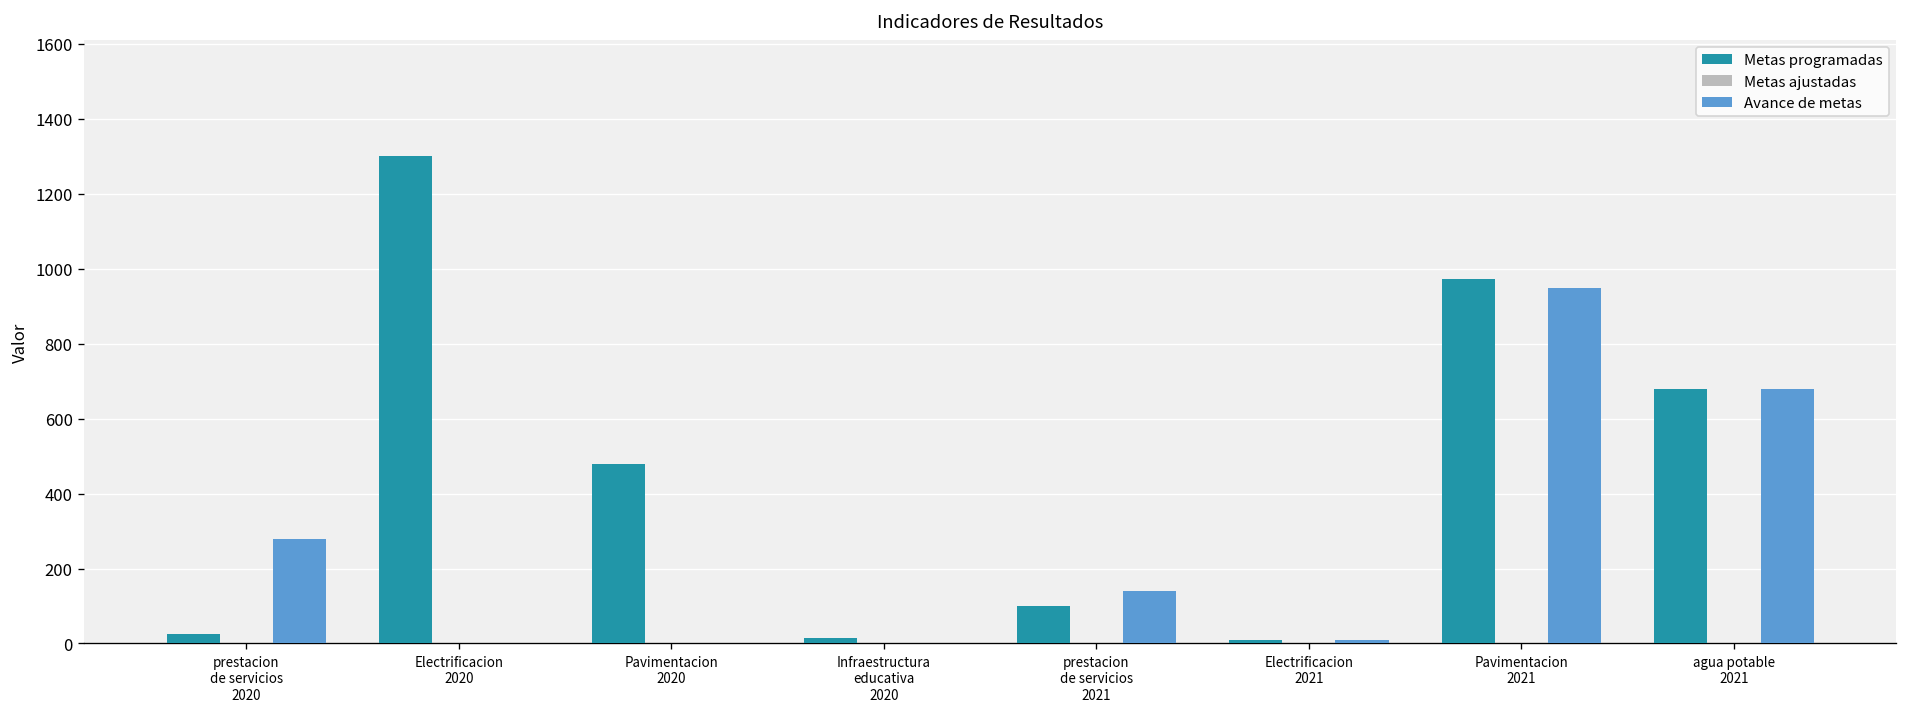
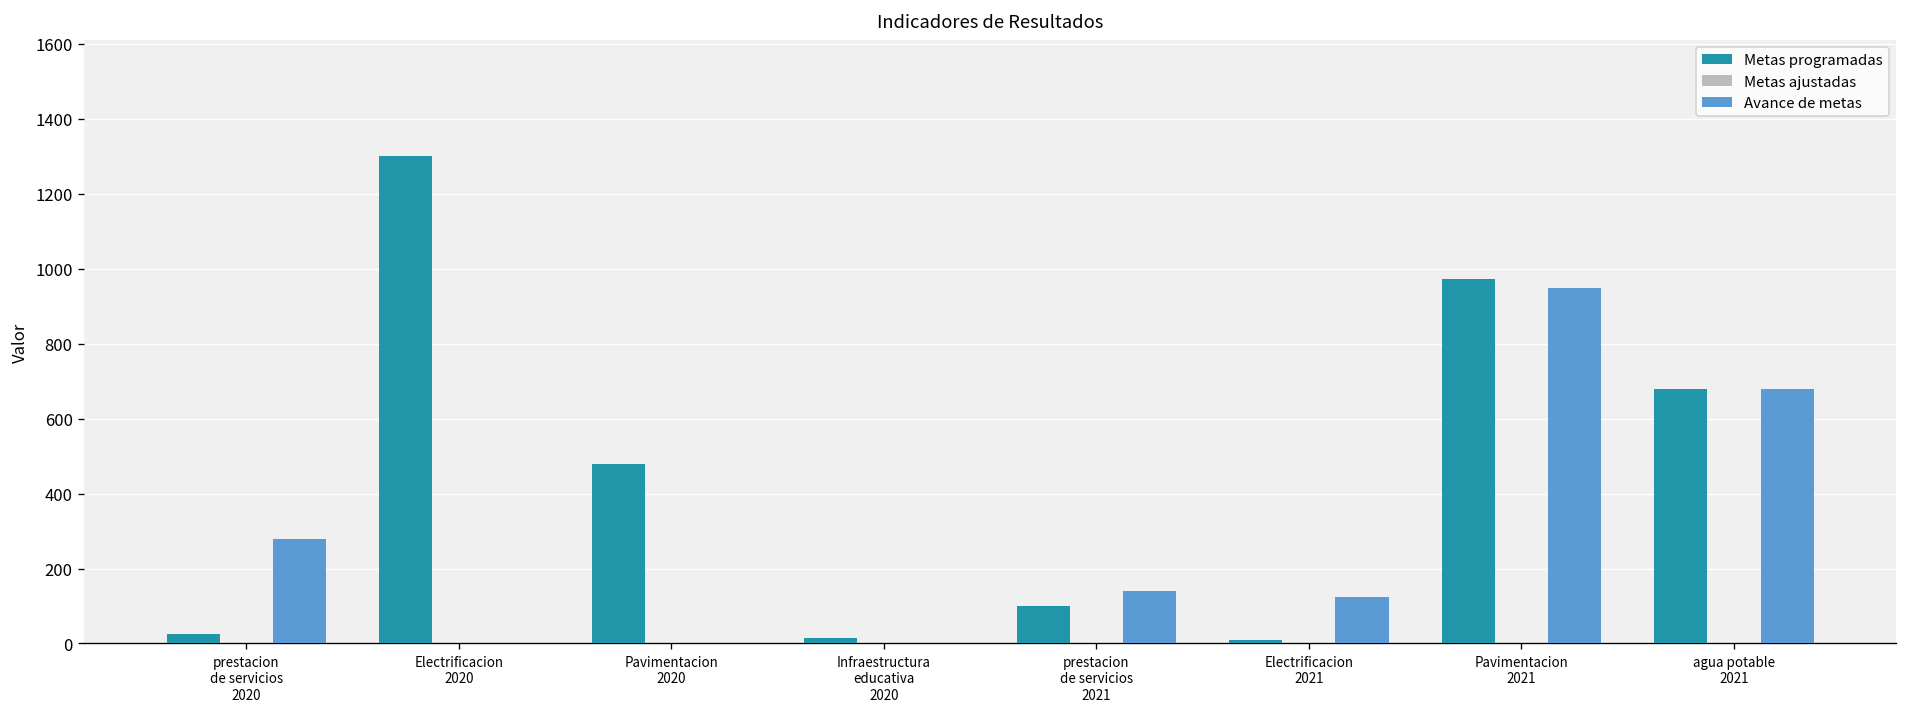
  {
    "Metas programadas": {
      "prestacion de servicios 2020": 30,
      "Electrificacion 2020": 1300,
      "Pavimentacion 2020": 480,
      "Infraestructura educativa 2020": 20,
      "prestacion de servicios 2021": 100,
      "Electrificacion 2021": 10,
      "Pavimentacion 2021": 970,
      "agua potable 2021": 680
    },
    "Metas ajustadas": {
      "prestacion de servicios 2020": 0,
      "Electrificacion 2020": 0,
      "Pavimentacion 2020": 0,
      "Infraestructura educativa 2020": 0,
      "prestacion de servicios 2021": 0,
      "Electrificacion 2021": 0,
      "Pavimentacion 2021": 0,
      "agua potable 2021": 0
    },
    "Avance de metas": {
      "prestacion de servicios 2020": 280,
      "Electrificacion 2020": 0,
      "Pavimentacion 2020": 0,
      "Infraestructura educativa 2020": 0,
      "prestacion de servicios 2021": 140,
-     "Electrificacion 2021": 10,
+     "Electrificacion 2021": 120,
      "Pavimentacion 2021": 950,
      "agua potable 2021": 680
    }
  }
